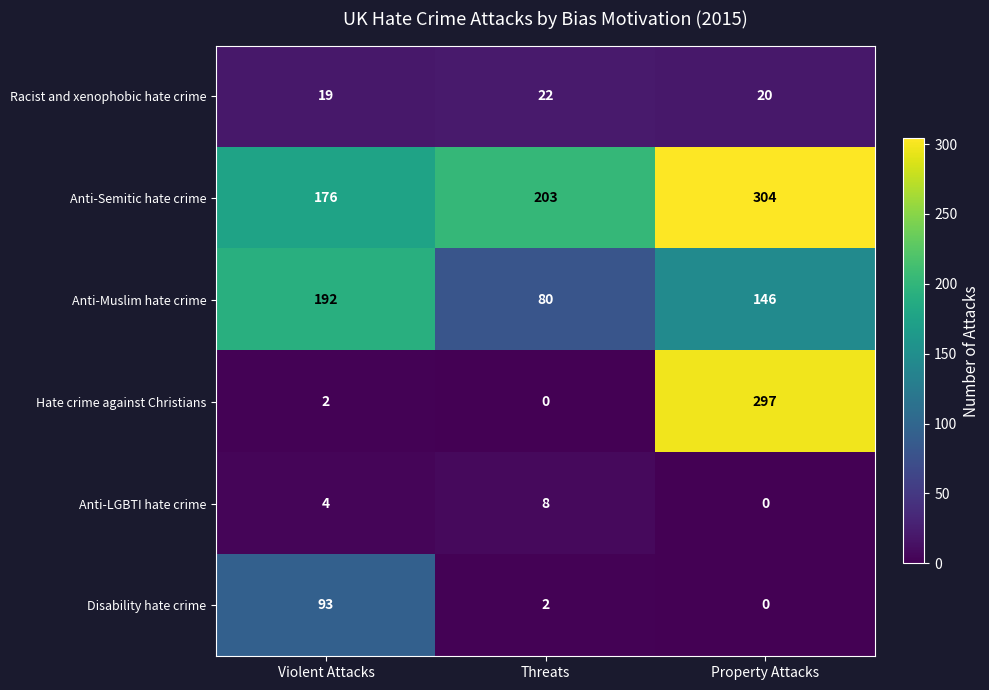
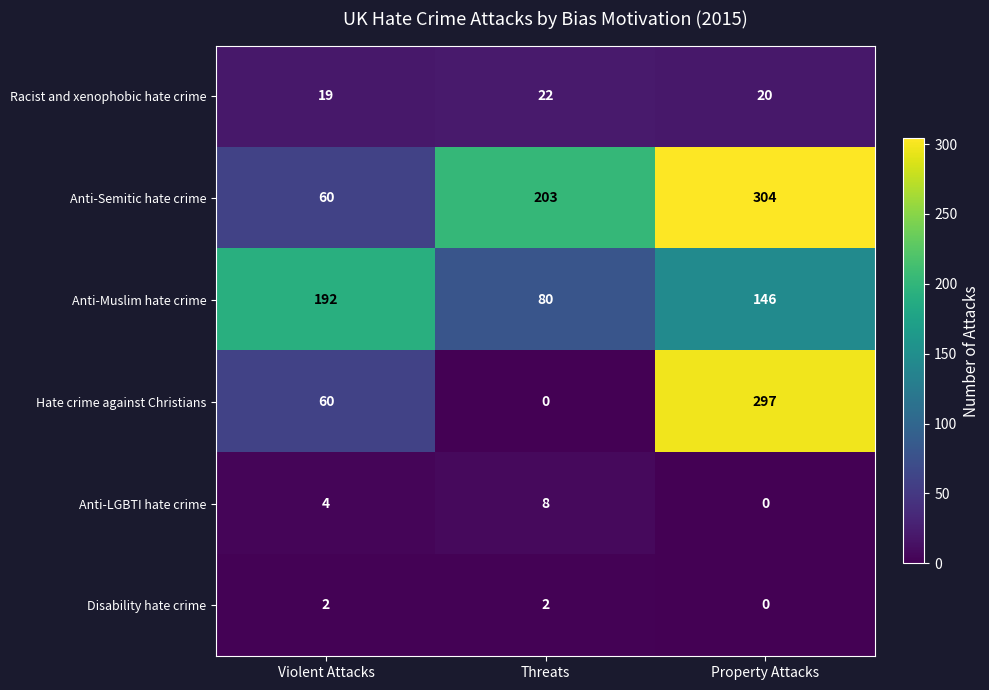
  {
    "Racist and xenophobic hate crime": {
      "Violent Attacks": 19,
      "Threats": 22,
      "Property Attacks": 20
    },
    "Anti-Semitic hate crime": {
-     "Violent Attacks": 176,
+     "Violent Attacks": 60,
      "Threats": 203,
      "Property Attacks": 304
    },
    "Anti-Muslim hate crime": {
      "Violent Attacks": 192,
      "Threats": 80,
      "Property Attacks": 146
    },
    "Hate crime against Christians": {
-     "Violent Attacks": 2,
+     "Violent Attacks": 60,
      "Threats": 0,
      "Property Attacks": 297
    },
    "Anti-LGBTI hate crime": {
      "Violent Attacks": 4,
      "Threats": 8,
      "Property Attacks": 0
    },
    "Disability hate crime": {
-     "Violent Attacks": 93,
+     "Violent Attacks": 2,
      "Threats": 2,
      "Property Attacks": 0
    }
  }
